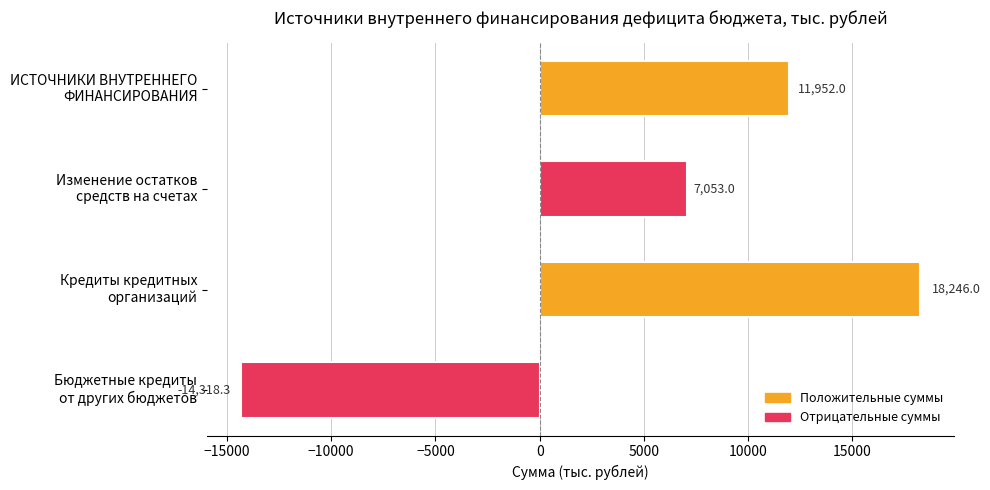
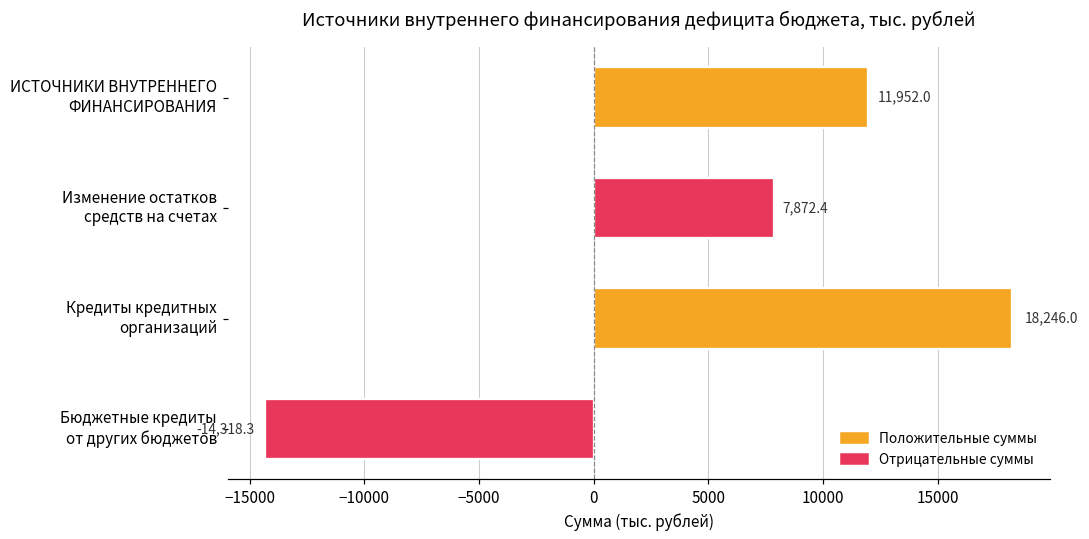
  {
    "ИСТОЧНИКИ ВНУТРЕННЕГО ФИНАНСИРОВАНИЯ": "11,952.0",
-   "Изменение остатков средств на счетах": "7,053.0",
+   "Изменение остатков средств на счетах": "7,872.4",
    "Кредиты кредитных организаций": "18,246.0",
    "Бюджетные кредиты от других бюджетов": "-14,318.3"
  }
